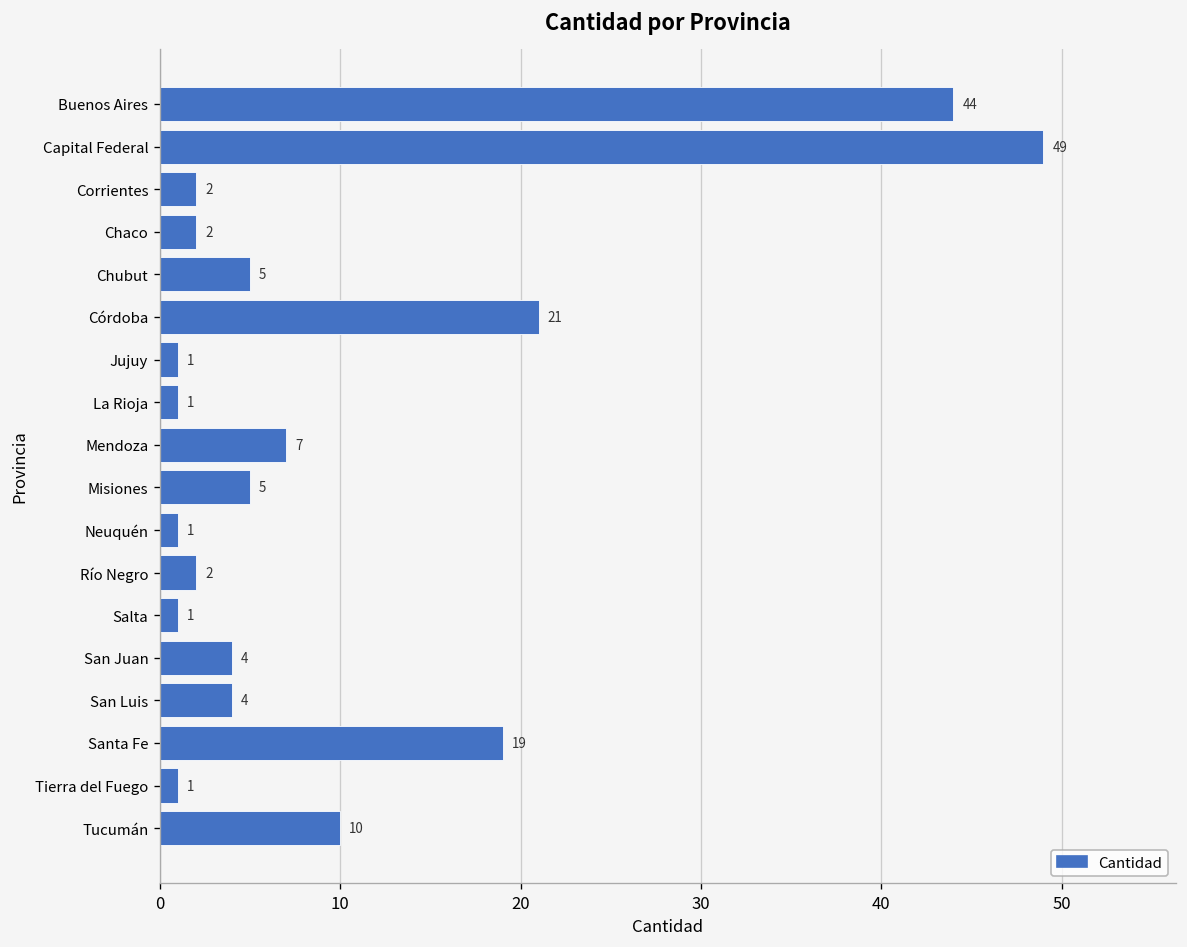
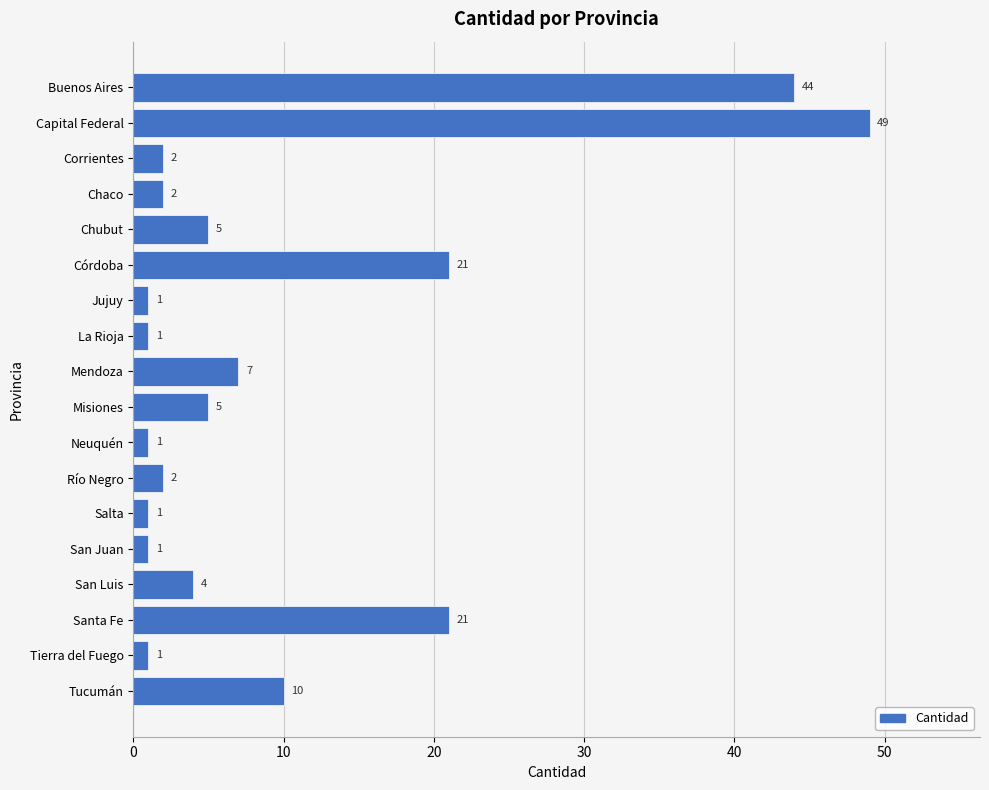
  {
    "Buenos Aires": 44,
    "Capital Federal": 49,
    "Corrientes": 2,
    "Chaco": 2,
    "Chubut": 5,
    "Córdoba": 21,
    "Jujuy": 1,
    "La Rioja": 1,
    "Mendoza": 7,
    "Misiones": 5,
    "Neuquén": 1,
    "Río Negro": 2,
    "Salta": 1,
-   "San Juan": 4,
+   "San Juan": 1,
    "San Luis": 4,
-   "Santa Fe": 19,
+   "Santa Fe": 21,
    "Tierra del Fuego": 1,
    "Tucumán": 10
  }
